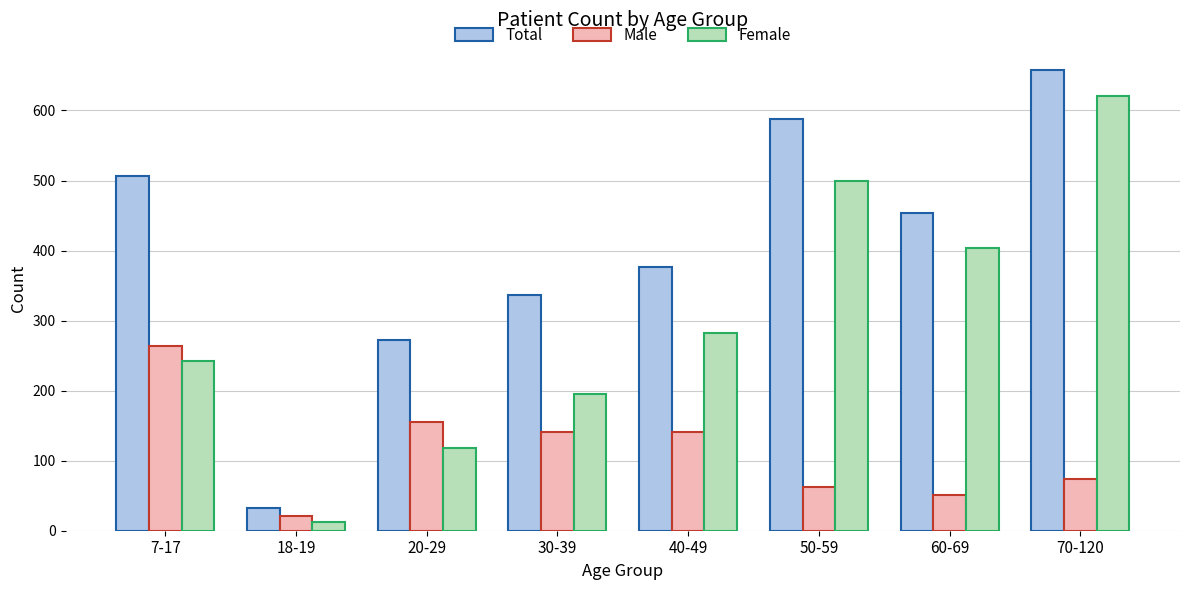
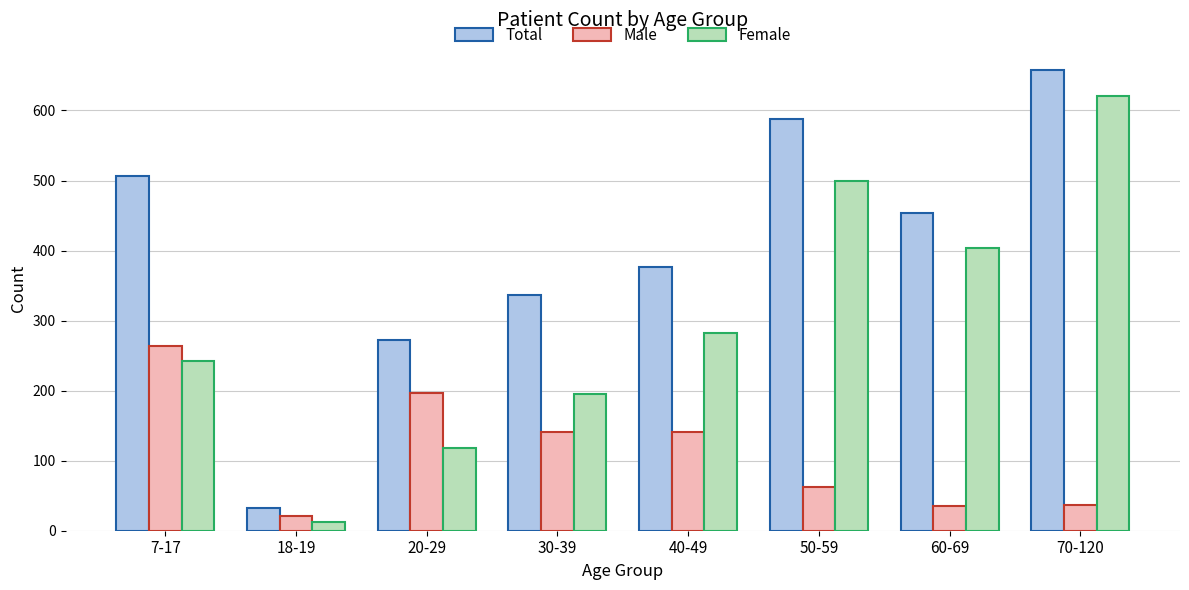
  {
    "Male": {
      "7-17": 260,
      "18-19": 20,
-     "20-29": 160,
+     "20-29": 200,
      "30-39": 140,
      "40-49": 140,
      "50-59": 60,
-     "60-69": 50,
-     "70-120": 70
+     "60-69": 40,
+     "70-120": 40
    }
  }
